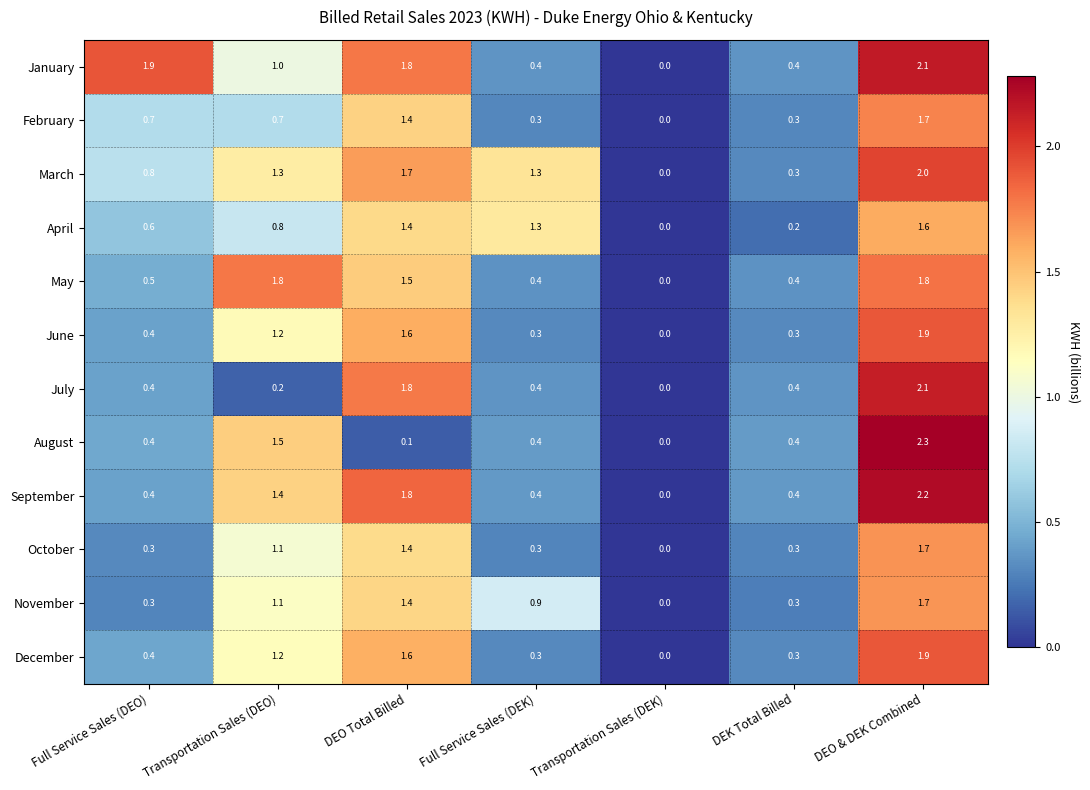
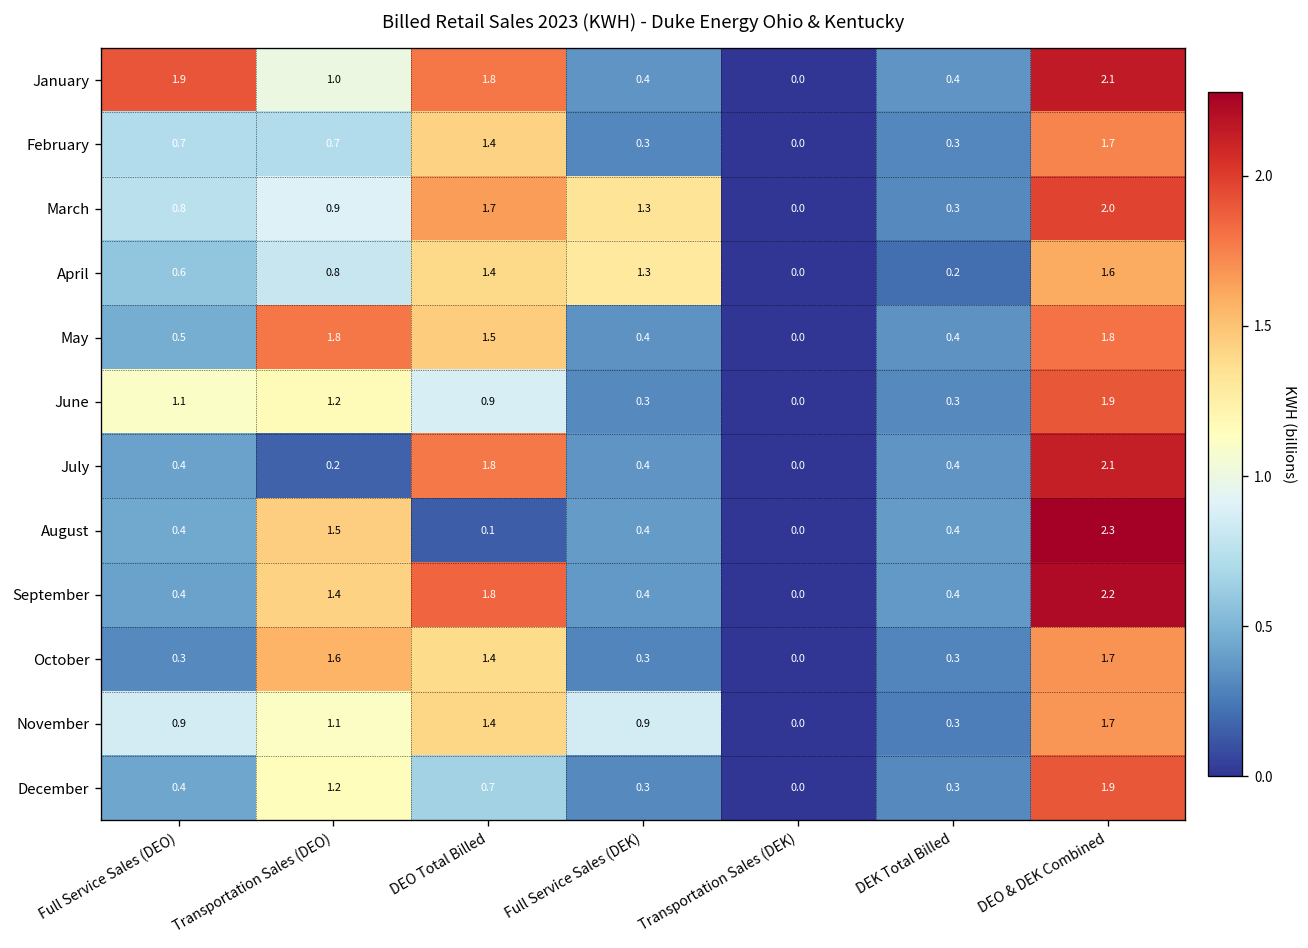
  {
    "January": {
      "Full Service Sales (DEO)": 1.9,
      "Transportation Sales (DEO)": 1.0,
      "DEO Total Billed": 1.8,
      "Full Service Sales (DEK)": 0.4,
      "Transportation Sales (DEK)": 0.0,
      "DEK Total Billed": 0.4,
      "DEO & DEK Combined": 2.1
    },
    "February": {
      "Full Service Sales (DEO)": 0.7,
      "Transportation Sales (DEO)": 0.7,
      "DEO Total Billed": 1.4,
      "Full Service Sales (DEK)": 0.3,
      "Transportation Sales (DEK)": 0.0,
      "DEK Total Billed": 0.3,
      "DEO & DEK Combined": 1.7
    },
    "March": {
      "Full Service Sales (DEO)": 0.8,
-     "Transportation Sales (DEO)": 1.3,
+     "Transportation Sales (DEO)": 0.9,
      "DEO Total Billed": 1.7,
      "Full Service Sales (DEK)": 1.3,
      "Transportation Sales (DEK)": 0.0,
      "DEK Total Billed": 0.3,
      "DEO & DEK Combined": 2.0
    },
    "April": {
      "Full Service Sales (DEO)": 0.6,
      "Transportation Sales (DEO)": 0.8,
      "DEO Total Billed": 1.4,
      "Full Service Sales (DEK)": 1.3,
      "Transportation Sales (DEK)": 0.0,
      "DEK Total Billed": 0.2,
      "DEO & DEK Combined": 1.6
    },
    "May": {
      "Full Service Sales (DEO)": 0.5,
      "Transportation Sales (DEO)": 1.8,
      "DEO Total Billed": 1.5,
      "Full Service Sales (DEK)": 0.4,
      "Transportation Sales (DEK)": 0.0,
      "DEK Total Billed": 0.4,
      "DEO & DEK Combined": 1.8
    },
    "June": {
-     "Full Service Sales (DEO)": 0.4,
+     "Full Service Sales (DEO)": 1.1,
      "Transportation Sales (DEO)": 1.2,
-     "DEO Total Billed": 1.6,
+     "DEO Total Billed": 0.9,
      "Full Service Sales (DEK)": 0.3,
      "Transportation Sales (DEK)": 0.0,
      "DEK Total Billed": 0.3,
      "DEO & DEK Combined": 1.9
    },
    "July": {
      "Full Service Sales (DEO)": 0.4,
      "Transportation Sales (DEO)": 0.2,
      "DEO Total Billed": 1.8,
      "Full Service Sales (DEK)": 0.4,
      "Transportation Sales (DEK)": 0.0,
      "DEK Total Billed": 0.4,
      "DEO & DEK Combined": 2.1
    },
    "August": {
      "Full Service Sales (DEO)": 0.4,
      "Transportation Sales (DEO)": 1.5,
      "DEO Total Billed": 0.1,
      "Full Service Sales (DEK)": 0.4,
      "Transportation Sales (DEK)": 0.0,
      "DEK Total Billed": 0.4,
      "DEO & DEK Combined": 2.3
    },
    "September": {
      "Full Service Sales (DEO)": 0.4,
      "Transportation Sales (DEO)": 1.4,
      "DEO Total Billed": 1.8,
      "Full Service Sales (DEK)": 0.4,
      "Transportation Sales (DEK)": 0.0,
      "DEK Total Billed": 0.4,
      "DEO & DEK Combined": 2.2
    },
    "October": {
      "Full Service Sales (DEO)": 0.3,
-     "Transportation Sales (DEO)": 1.1,
+     "Transportation Sales (DEO)": 1.6,
      "DEO Total Billed": 1.4,
      "Full Service Sales (DEK)": 0.3,
      "Transportation Sales (DEK)": 0.0,
      "DEK Total Billed": 0.3,
      "DEO & DEK Combined": 1.7
    },
    "November": {
-     "Full Service Sales (DEO)": 0.3,
+     "Full Service Sales (DEO)": 0.9,
      "Transportation Sales (DEO)": 1.1,
      "DEO Total Billed": 1.4,
      "Full Service Sales (DEK)": 0.9,
      "Transportation Sales (DEK)": 0.0,
      "DEK Total Billed": 0.3,
      "DEO & DEK Combined": 1.7
    },
    "December": {
      "Full Service Sales (DEO)": 0.4,
      "Transportation Sales (DEO)": 1.2,
-     "DEO Total Billed": 1.6,
+     "DEO Total Billed": 0.7,
      "Full Service Sales (DEK)": 0.3,
      "Transportation Sales (DEK)": 0.0,
      "DEK Total Billed": 0.3,
      "DEO & DEK Combined": 1.9
    }
  }
